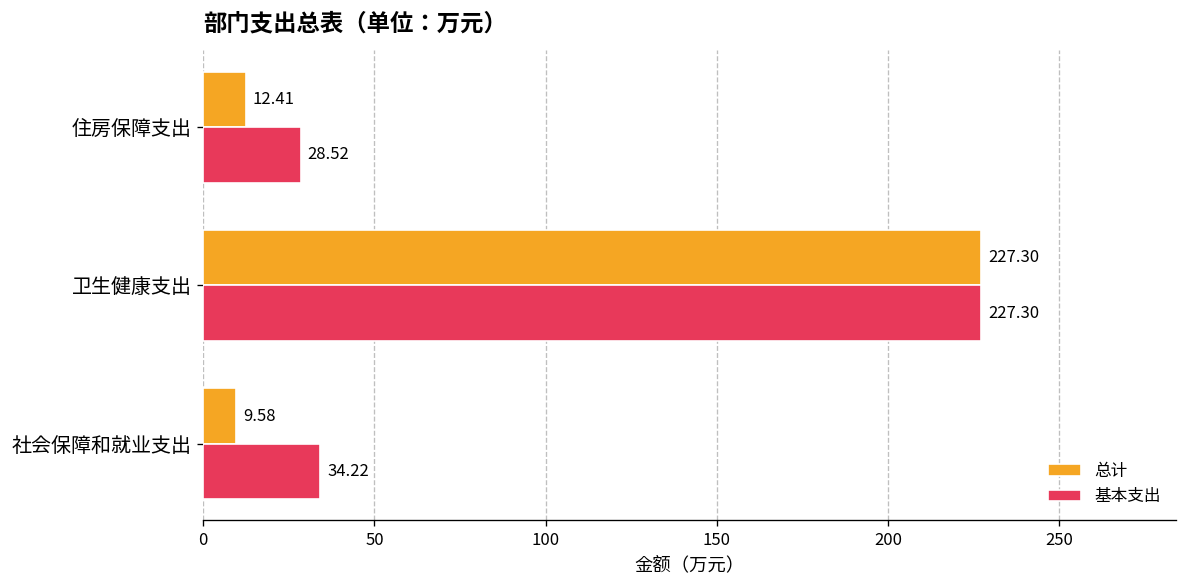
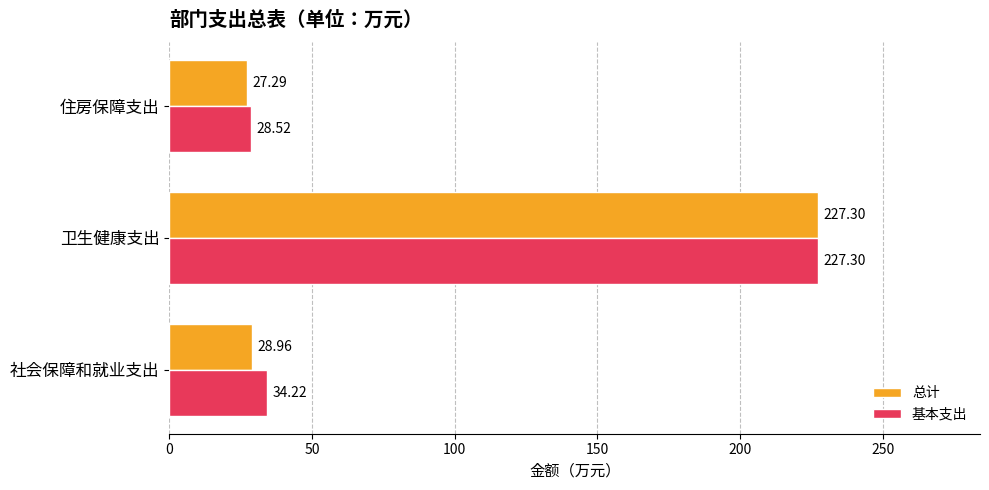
  {
    "总计": {
-     "住房保障支出": 12.41,
+     "住房保障支出": 27.29,
      "卫生健康支出": 227.30,
-     "社会保障和就业支出": 9.58
+     "社会保障和就业支出": 28.96
    },
    "基本支出": {
      "住房保障支出": 28.52,
      "卫生健康支出": 227.30,
      "社会保障和就业支出": 34.22
    }
  }
